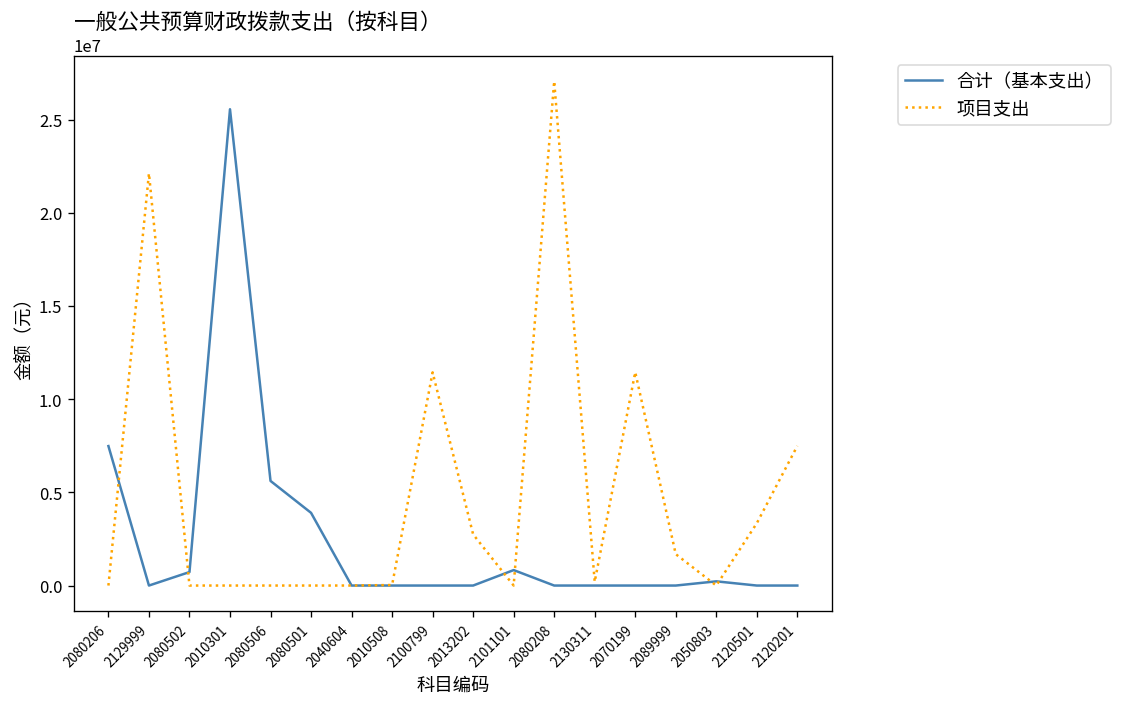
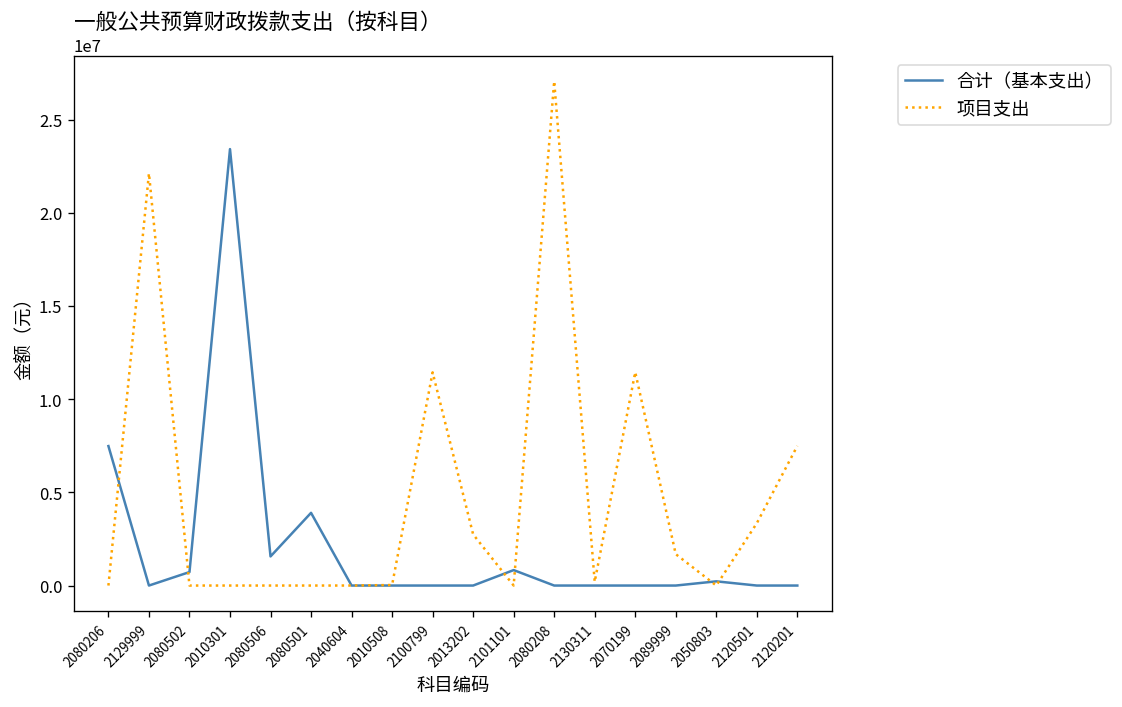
  {
    "合计（基本支出）": {
      "2080206": 7500000,
      "2129999": 0,
      "2080502": 700000,
-     "2010301": 25600000,
-     "2080506": 5600000,
+     "2010301": 23400000,
+     "2080506": 1600000,
      "2080501": 3900000,
      "2100799": 0,
      "2013202": 0,
      "2101101": 800000,
      "2080208": 0,
      "2130311": 0,
      "2070199": 0,
      "2089999": 0,
      "2050803": 200000,
      "2120501": 0,
      "2120201": 0
    },
    "项目支出": {
      "2080206": 0,
      "2129999": 22100000,
      "2080502": 0,
      "2010301": 0,
      "2080506": 0,
      "2080501": 0,
      "2100799": 11400000,
      "2013202": 2700000,
      "2101101": 0,
      "2080208": 27100000,
      "2130311": 200000,
      "2070199": 11400000,
      "2089999": 1700000,
      "2050803": 0,
      "2120501": 3300000,
      "2120201": 7500000
    }
  }
